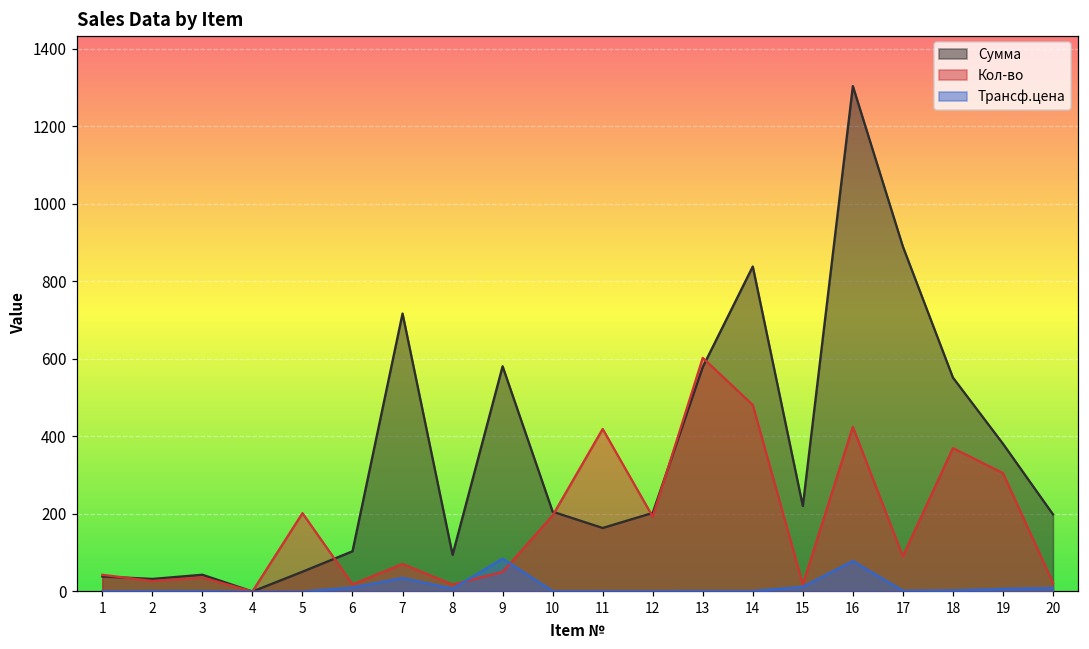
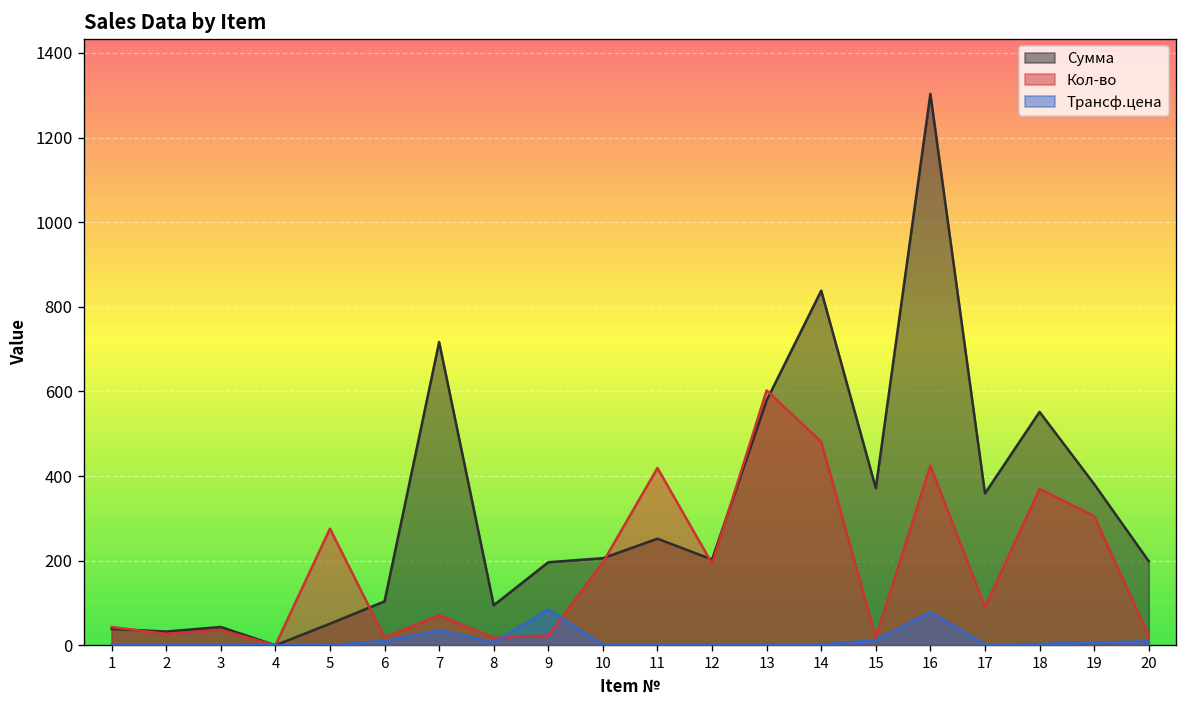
  {
    "Сумма": {
      "5": 50,
      "6": 100,
      "7": 720,
      "8": 90,
-     "9": 580,
+     "9": 200,
      "10": 210,
-     "11": 160,
+     "11": 250,
      "12": 200,
      "13": 580,
      "14": 840,
-     "15": 220,
+     "15": 370,
      "16": 1300,
-     "17": 890,
+     "17": 360,
      "18": 550,
      "19": 380,
      "20": 200
    },
    "Кол-во": {
-     "5": 200,
+     "5": 280,
      "6": 20,
      "7": 70,
      "8": 20,
-     "9": 50,
+     "9": 20,
      "10": 200,
      "11": 420,
      "12": 190,
      "13": 600,
      "14": 480,
      "16": 420,
      "17": 90,
      "18": 370,
      "19": 310,
      "20": 20
    },
    "Трансф.цена": {
      "1": 0,
      "2": 0,
      "3": 0,
      "5": 0,
      "6": 10,
      "7": 40,
      "8": 10,
      "9": 80,
      "10": 0,
      "11": 0,
      "12": 0,
      "13": 0,
      "14": 0,
      "16": 80,
      "17": 0,
      "18": 0,
      "19": 10,
      "20": 10
    }
  }
